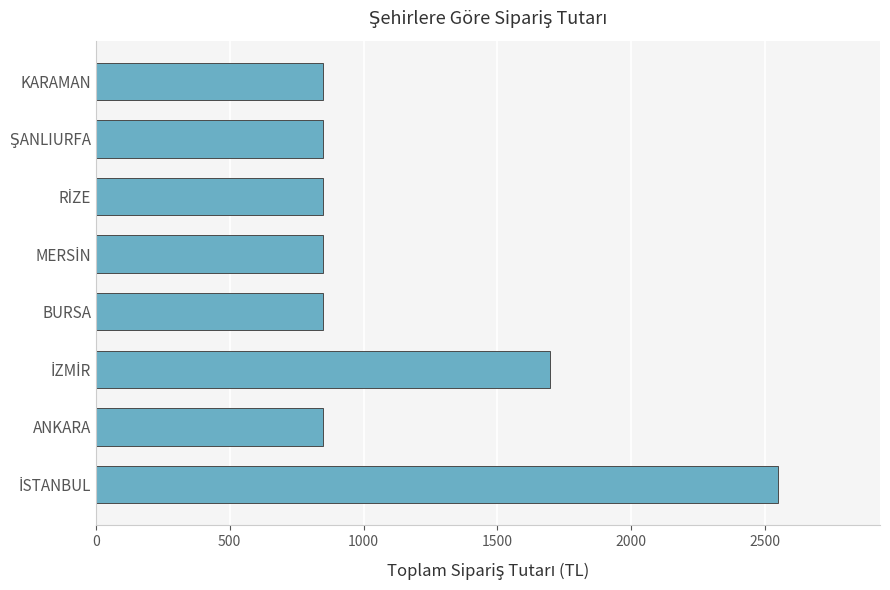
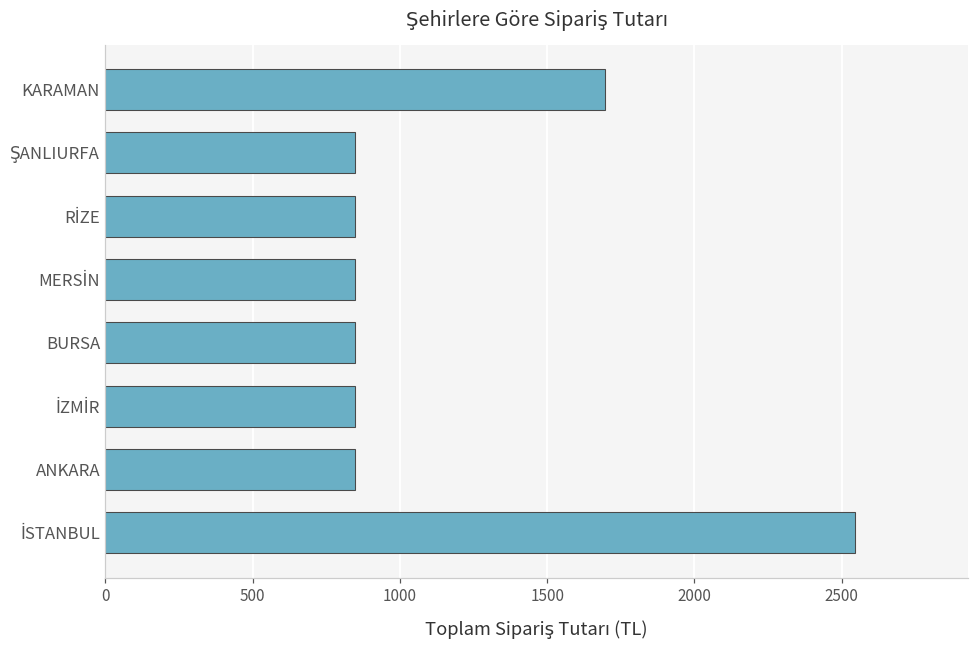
  {
-   "KARAMAN": 850,
+   "KARAMAN": 1700,
    "ŞANLIURFA": 850,
    "RİZE": 850,
    "MERSİN": 850,
    "BURSA": 850,
-   "İZMİR": 1700,
+   "İZMİR": 850,
    "ANKARA": 850,
    "İSTANBUL": 2550
  }
